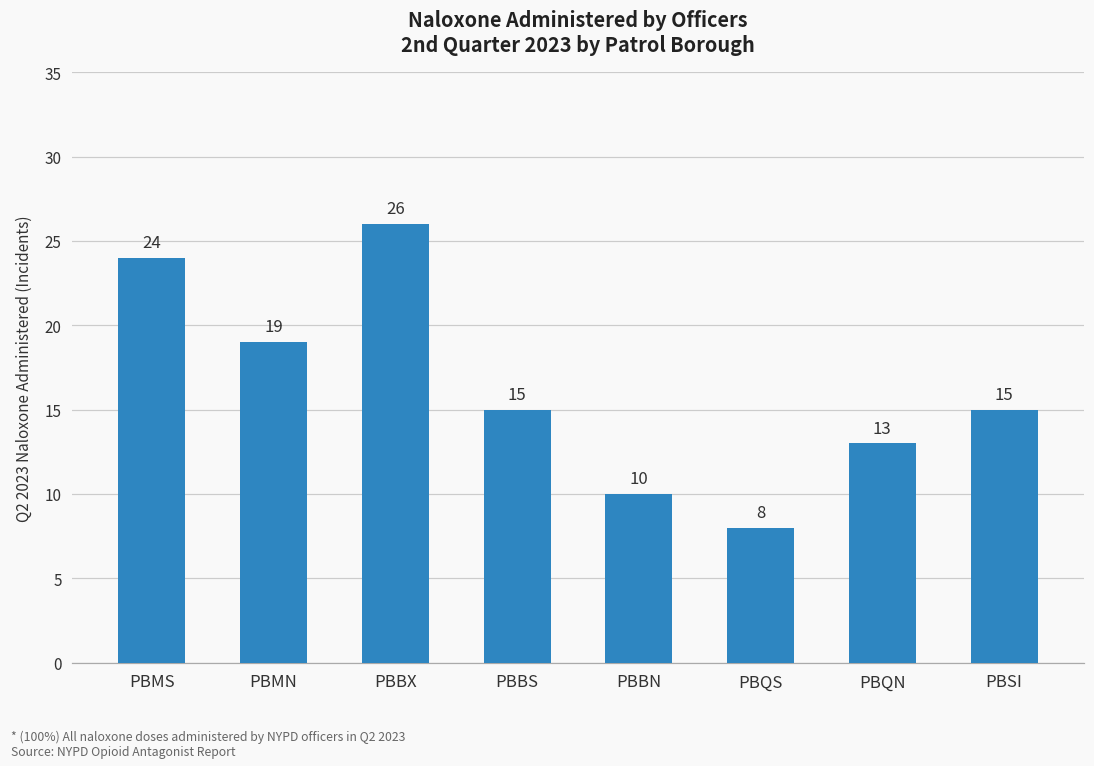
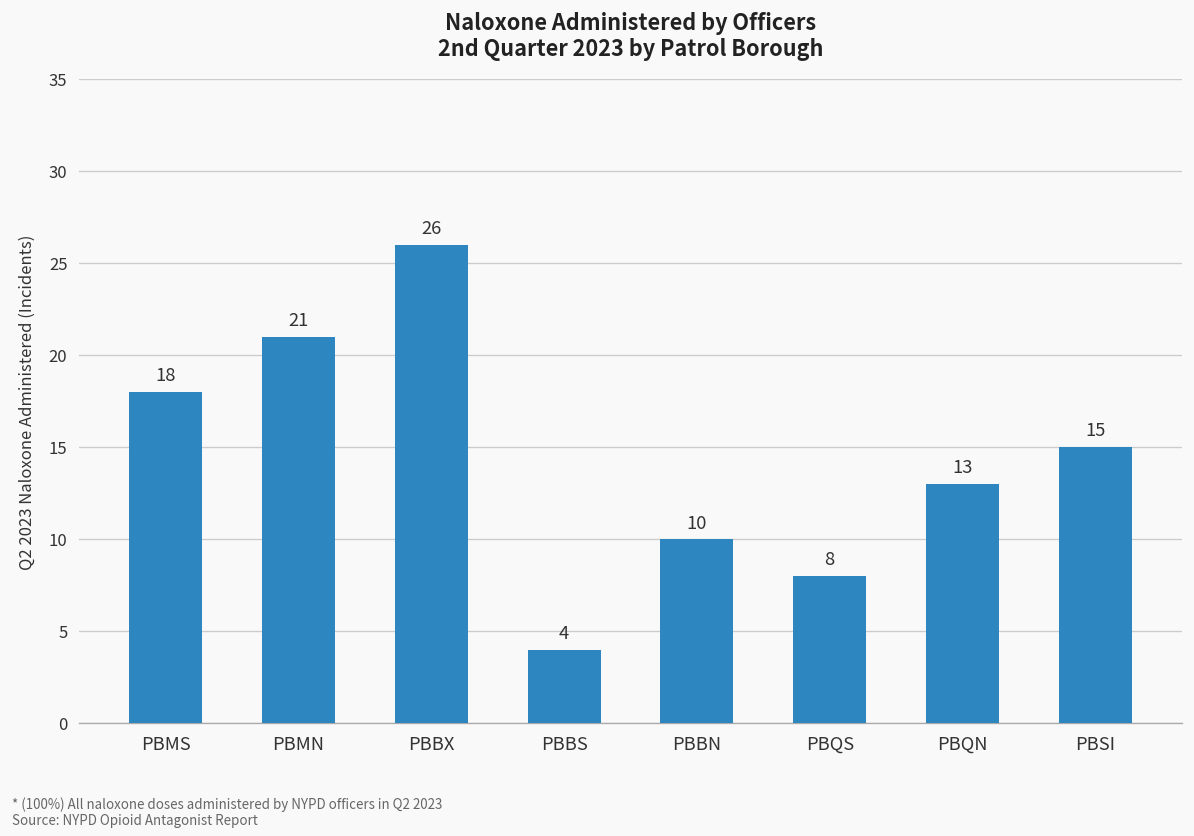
  {
-   "PBMS": 24,
-   "PBMN": 19,
+   "PBMS": 18,
+   "PBMN": 21,
    "PBBX": 26,
-   "PBBS": 15,
+   "PBBS": 4,
    "PBBN": 10,
    "PBQS": 8,
    "PBQN": 13,
    "PBSI": 15
  }
